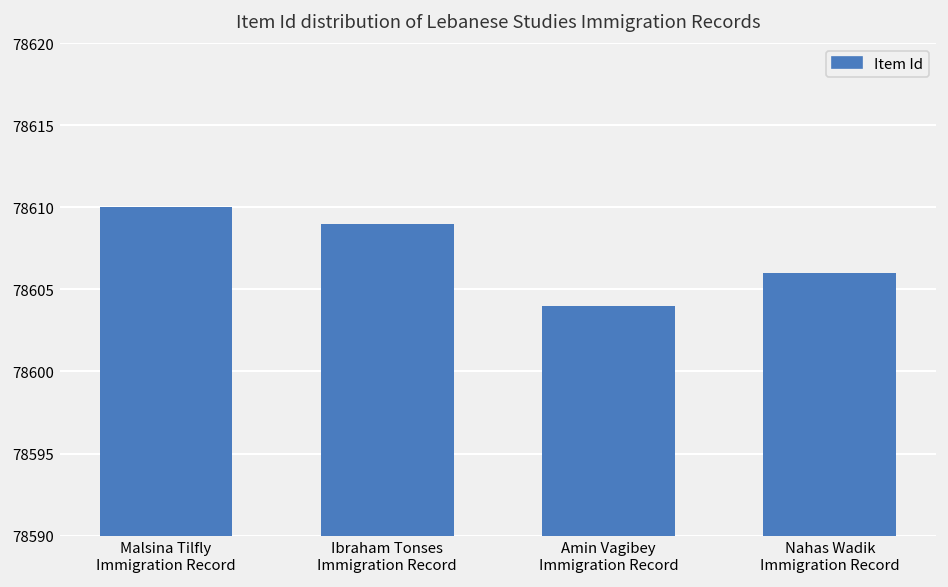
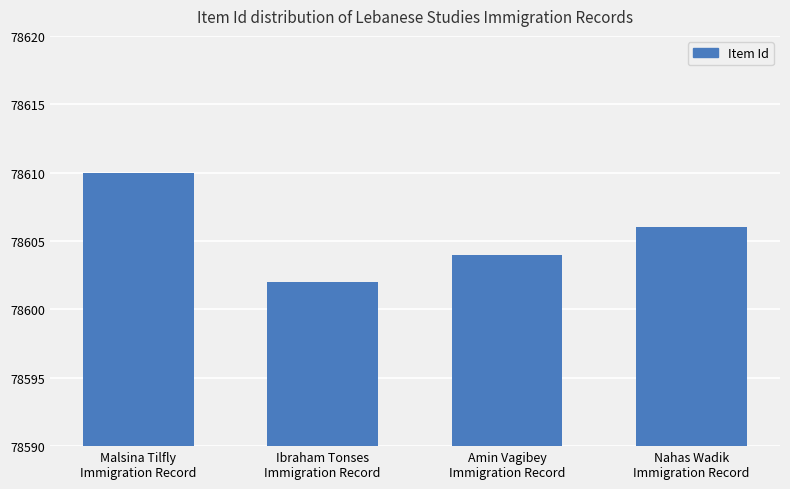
  {
    "Malsina Tilfly Immigration Record": 78610,
-   "Ibraham Tonses Immigration Record": 78609,
+   "Ibraham Tonses Immigration Record": 78602,
    "Amin Vagibey Immigration Record": 78604,
    "Nahas Wadik Immigration Record": 78606
  }
